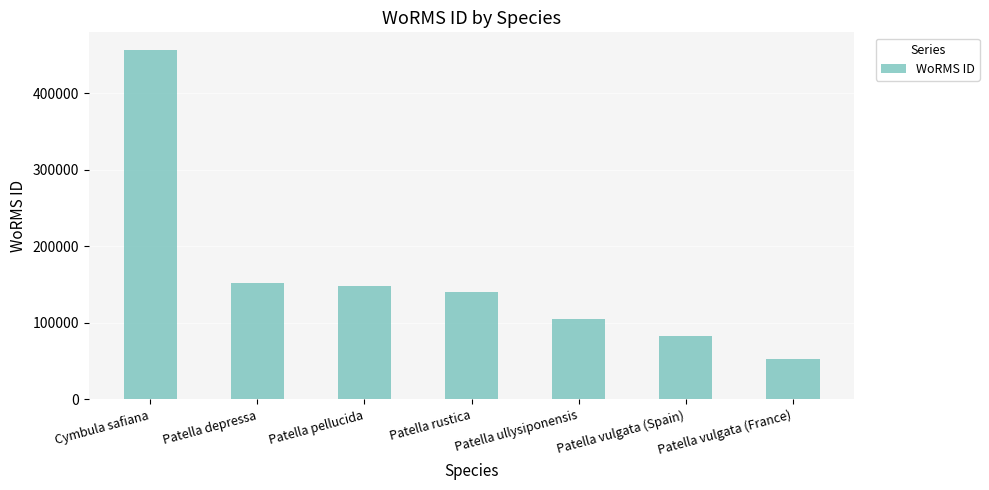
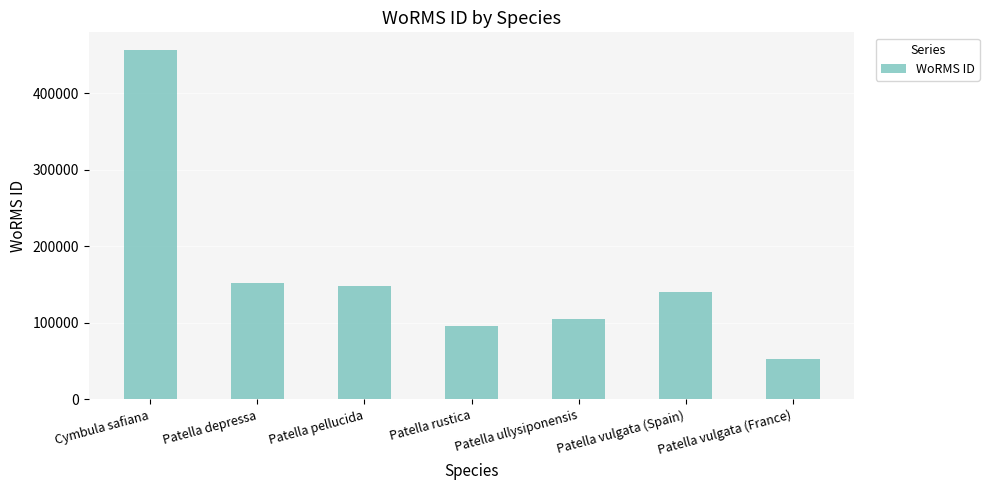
  {
    "Cymbula safiana": 460000,
    "Patella depressa": 150000,
    "Patella pellucida": 150000,
-   "Patella rustica": 140000,
+   "Patella rustica": 100000,
    "Patella ullysiponensis": 100000,
-   "Patella vulgata (Spain)": 80000,
+   "Patella vulgata (Spain)": 140000,
    "Patella vulgata (France)": 50000
  }
